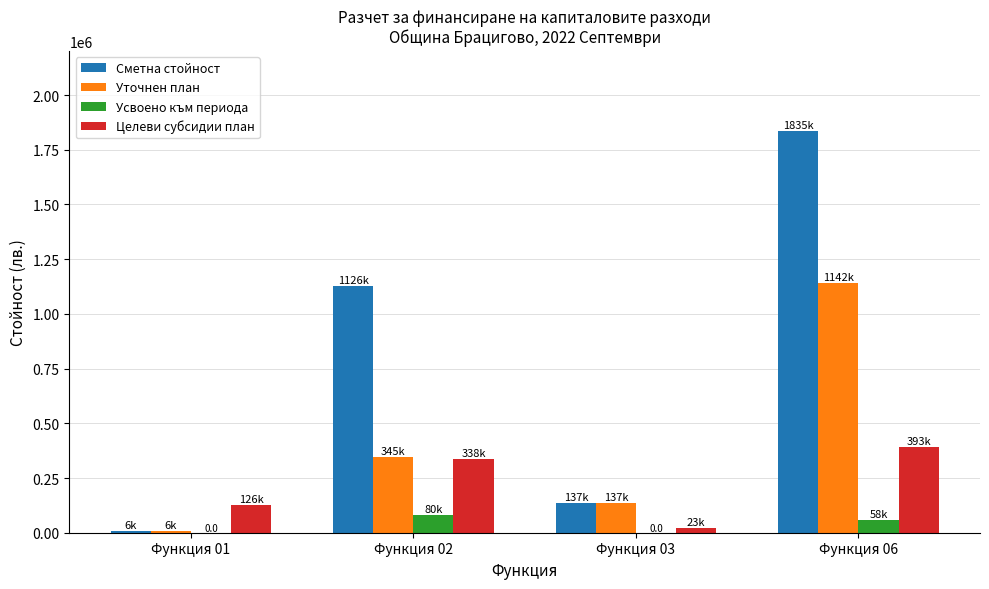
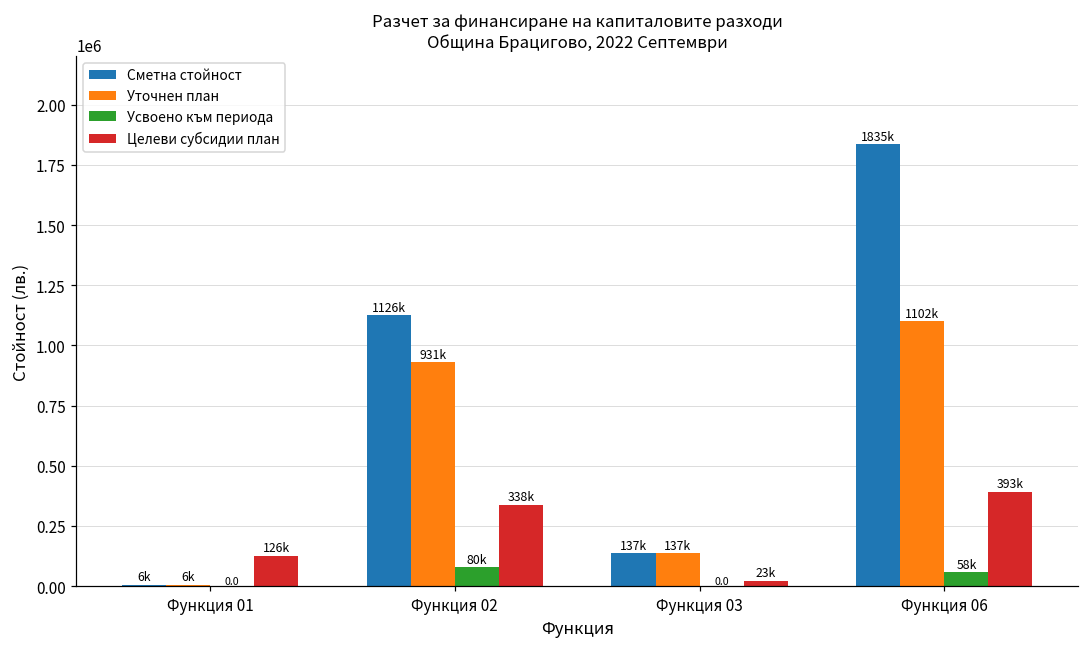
  {
    "Сметна стойност": {
      "Функция 01": "6k",
      "Функция 02": "1126k",
      "Функция 03": "137k",
      "Функция 06": "1835k"
    },
    "Уточнен план": {
      "Функция 01": "6k",
-     "Функция 02": "345k",
+     "Функция 02": "931k",
      "Функция 03": "137k",
-     "Функция 06": "1142k"
+     "Функция 06": "1102k"
    },
    "Усвоено към периода": {
      "Функция 01": "0.0",
      "Функция 02": "80k",
      "Функция 03": "0.0",
      "Функция 06": "58k"
    },
    "Целеви субсидии план": {
      "Функция 01": "126k",
      "Функция 02": "338k",
      "Функция 03": "23k",
      "Функция 06": "393k"
    }
  }
